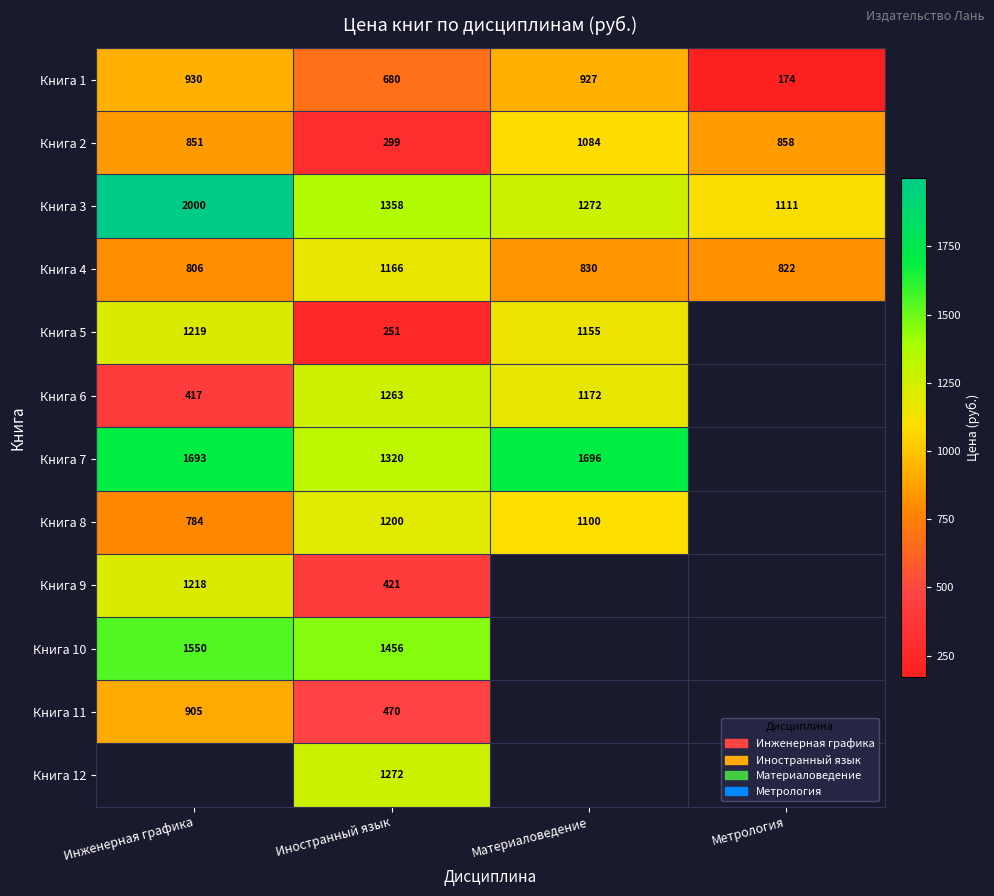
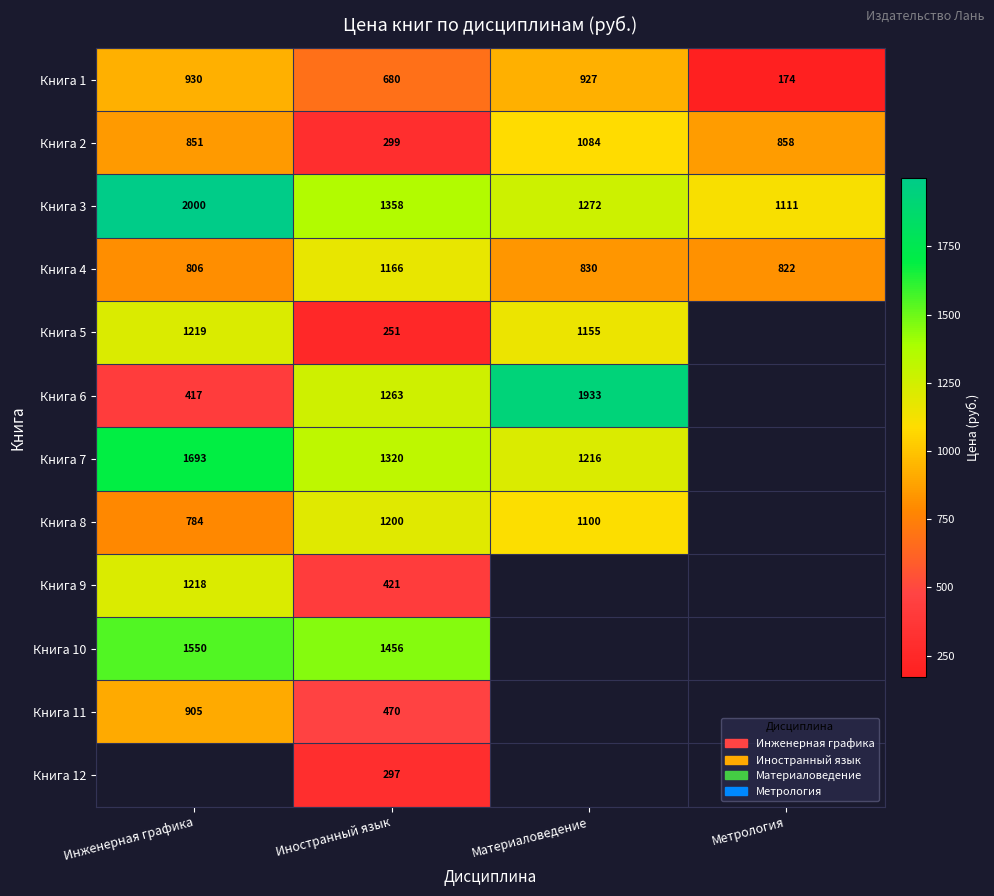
  {
    "Книга 1": {
      "Инженерная графика": 930,
      "Иностранный язык": 680,
      "Материаловедение": 927,
      "Метрология": 174
    },
    "Книга 2": {
      "Инженерная графика": 851,
      "Иностранный язык": 299,
      "Материаловедение": 1084,
      "Метрология": 858
    },
    "Книга 3": {
      "Инженерная графика": 2000,
      "Иностранный язык": 1358,
      "Материаловедение": 1272,
      "Метрология": 1111
    },
    "Книга 4": {
      "Инженерная графика": 806,
      "Иностранный язык": 1166,
      "Материаловедение": 830,
      "Метрология": 822
    },
    "Книга 5": {
      "Инженерная графика": 1219,
      "Иностранный язык": 251,
      "Материаловедение": 1155
    },
    "Книга 6": {
      "Инженерная графика": 417,
      "Иностранный язык": 1263,
-     "Материаловедение": 1172
+     "Материаловедение": 1933
    },
    "Книга 7": {
      "Инженерная графика": 1693,
      "Иностранный язык": 1320,
-     "Материаловедение": 1696
+     "Материаловедение": 1216
    },
    "Книга 8": {
      "Инженерная графика": 784,
      "Иностранный язык": 1200,
      "Материаловедение": 1100
    },
    "Книга 9": {
      "Инженерная графика": 1218,
      "Иностранный язык": 421
    },
    "Книга 10": {
      "Инженерная графика": 1550,
      "Иностранный язык": 1456
    },
    "Книга 11": {
      "Инженерная графика": 905,
      "Иностранный язык": 470
    },
    "Книга 12": {
-     "Иностранный язык": 1272
+     "Иностранный язык": 297
    }
  }
